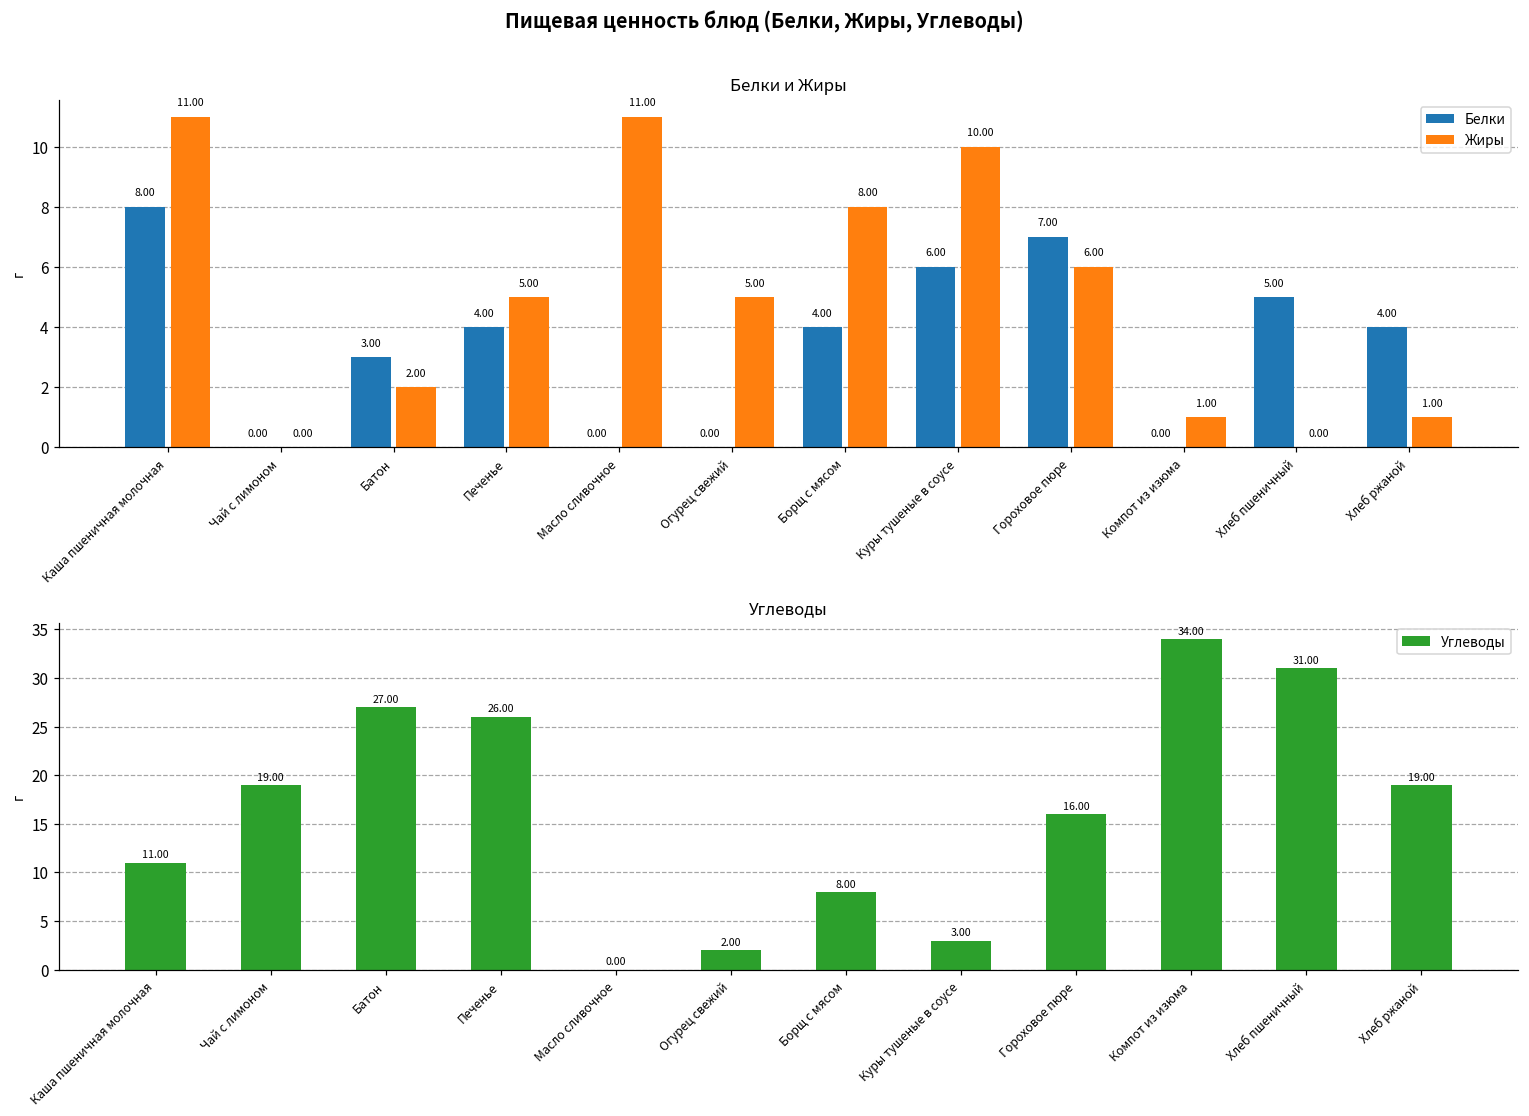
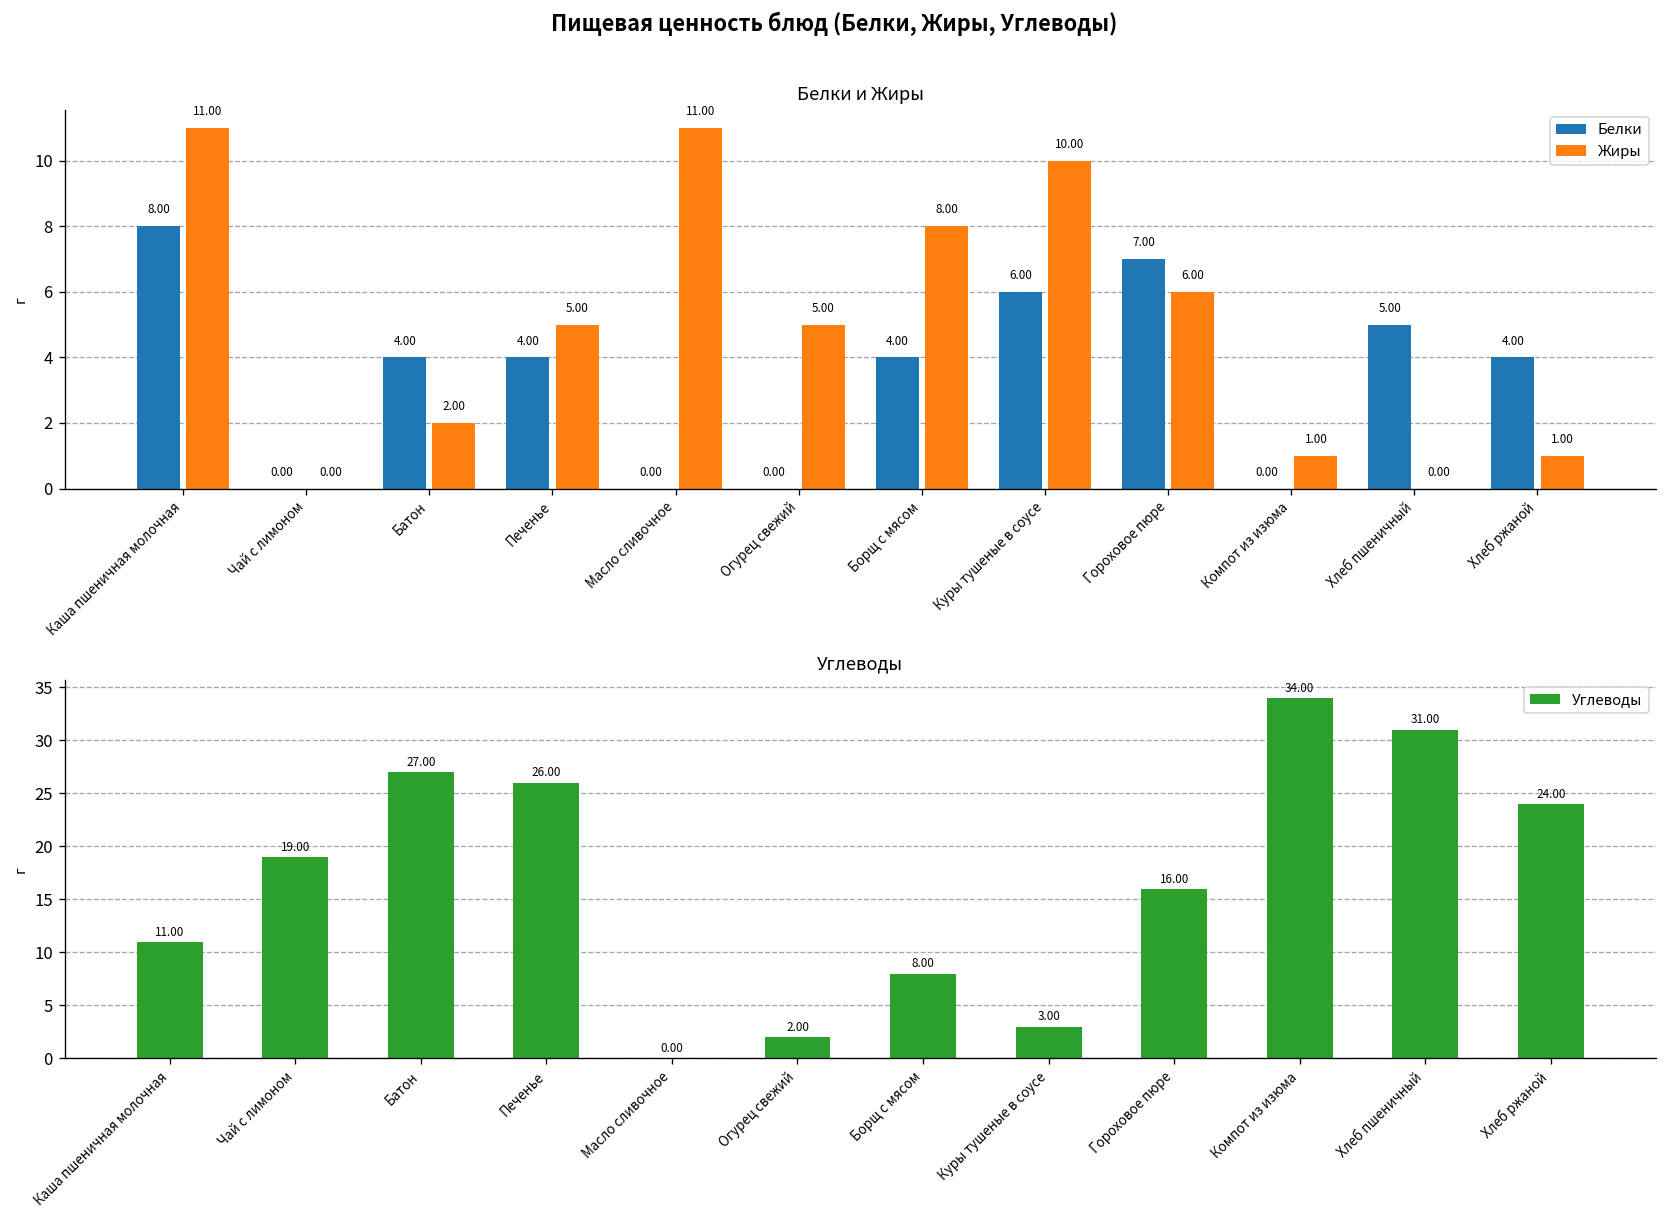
  {
    "Белки и Жиры": {
      "Белки": {
        "Каша пшеничная молочная": 8.00,
        "Чай с лимоном": 0.00,
-       "Батон": 3.00,
+       "Батон": 4.00,
        "Печенье": 4.00,
        "Масло сливочное": 0.00,
        "Огурец свежий": 0.00,
        "Борщ с мясом": 4.00,
        "Куры тушеные в соусе": 6.00,
        "Гороховое пюре": 7.00,
        "Компот из изюма": 0.00,
        "Хлеб пшеничный": 5.00,
        "Хлеб ржаной": 4.00
      },
      "Жиры": {
        "Каша пшеничная молочная": 11.00,
        "Чай с лимоном": 0.00,
        "Батон": 2.00,
        "Печенье": 5.00,
        "Масло сливочное": 11.00,
        "Огурец свежий": 5.00,
        "Борщ с мясом": 8.00,
        "Куры тушеные в соусе": 10.00,
        "Гороховое пюре": 6.00,
        "Компот из изюма": 1.00,
        "Хлеб пшеничный": 0.00,
        "Хлеб ржаной": 1.00
      }
    },
    "Углеводы": {
      "Каша пшеничная молочная": 11.00,
      "Чай с лимоном": 19.00,
      "Батон": 27.00,
      "Печенье": 26.00,
      "Масло сливочное": 0.00,
      "Огурец свежий": 2.00,
      "Борщ с мясом": 8.00,
      "Куры тушеные в соусе": 3.00,
      "Гороховое пюре": 16.00,
      "Компот из изюма": 34.00,
      "Хлеб пшеничный": 31.00,
-     "Хлеб ржаной": 19.00
+     "Хлеб ржаной": 24.00
    }
  }
